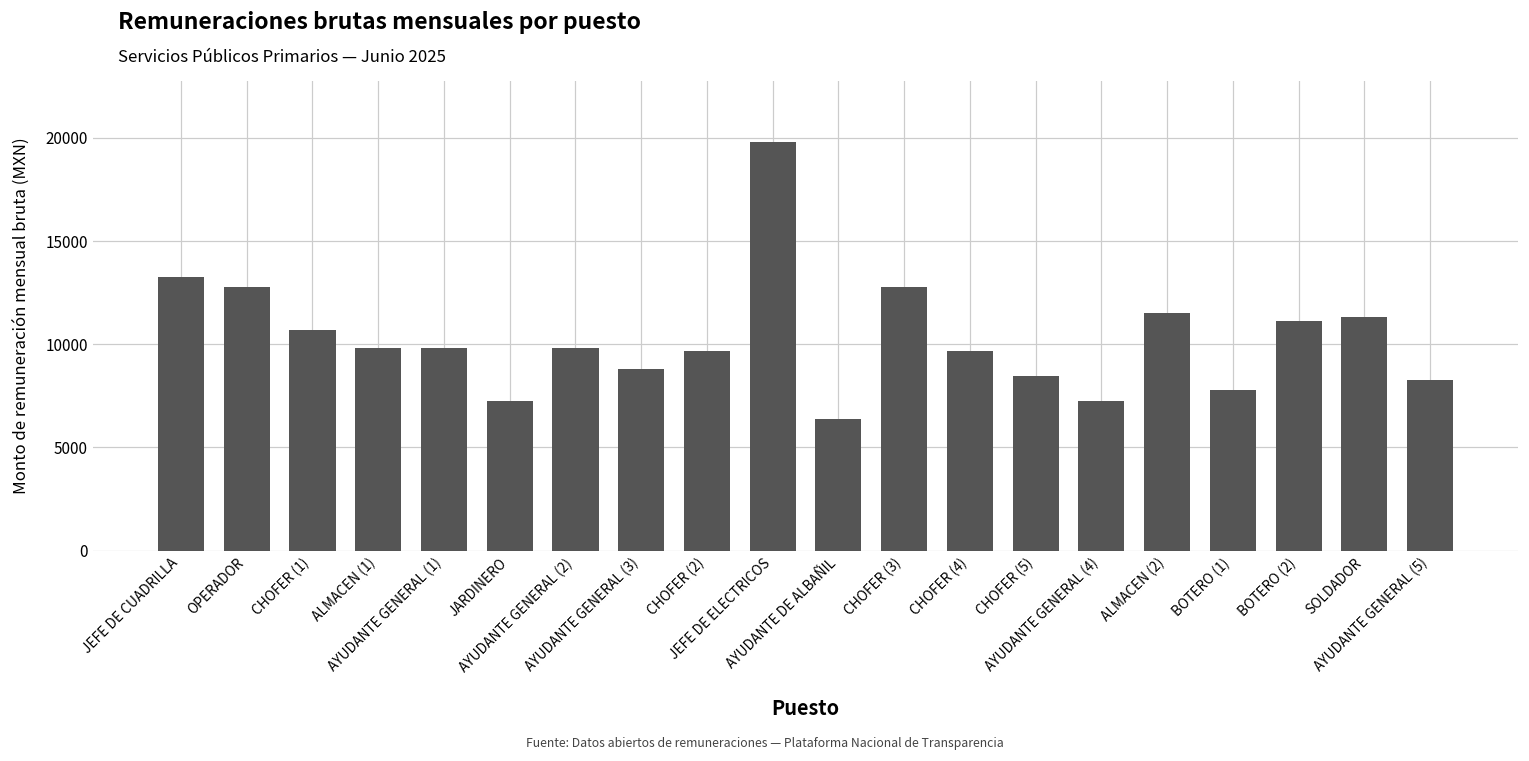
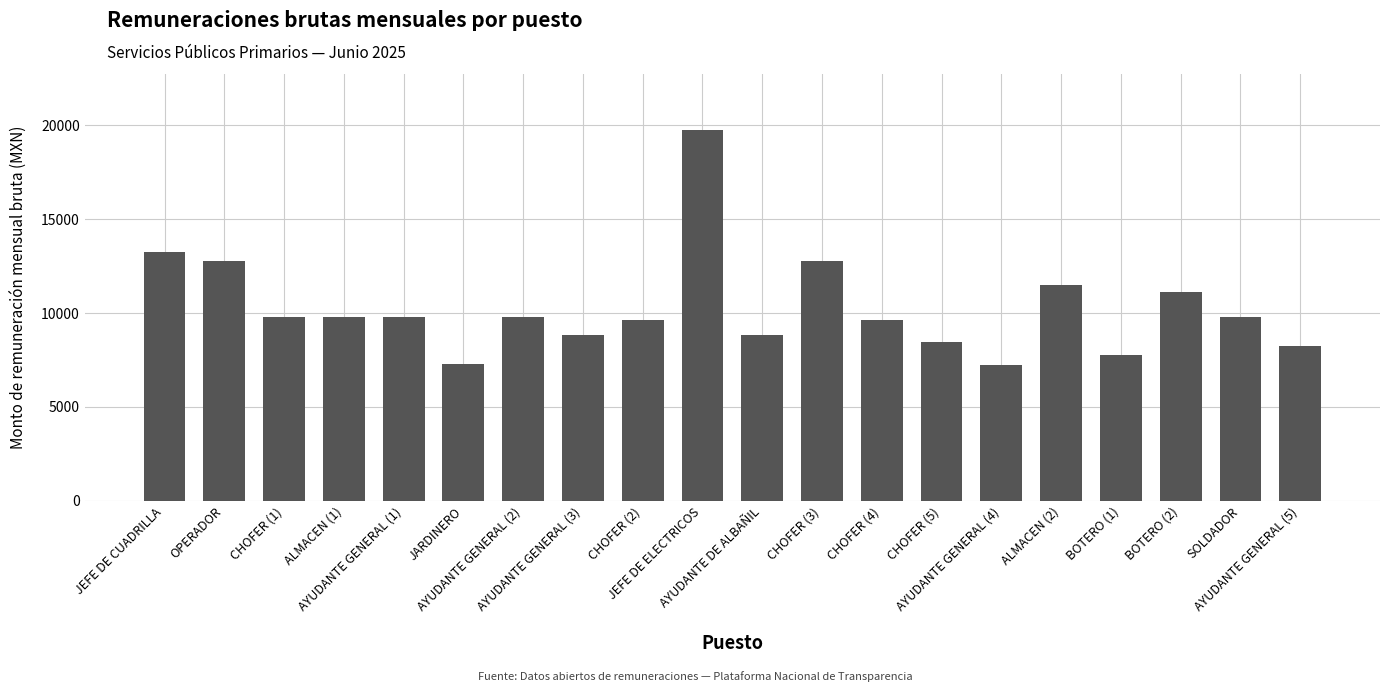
  {
    "JEFE DE CUADRILLA": 13300,
    "OPERADOR": 12800,
-   "CHOFER (1)": 10700,
+   "CHOFER (1)": 9800,
    "ALMACEN (1)": 9800,
    "AYUDANTE GENERAL (1)": 9800,
    "JARDINERO": 7300,
    "AYUDANTE GENERAL (2)": 9800,
    "AYUDANTE GENERAL (3)": 8800,
    "CHOFER (2)": 9600,
    "JEFE DE ELECTRICOS": 19800,
-   "AYUDANTE DE ALBAÑIL": 6400,
+   "AYUDANTE DE ALBAÑIL": 8800,
    "CHOFER (3)": 12800,
    "CHOFER (4)": 9600,
    "CHOFER (5)": 8500,
    "AYUDANTE GENERAL (4)": 7300,
    "ALMACEN (2)": 11500,
    "BOTERO (1)": 7800,
    "BOTERO (2)": 11100,
-   "SOLDADOR": 11300,
+   "SOLDADOR": 9800,
    "AYUDANTE GENERAL (5)": 8300
  }
